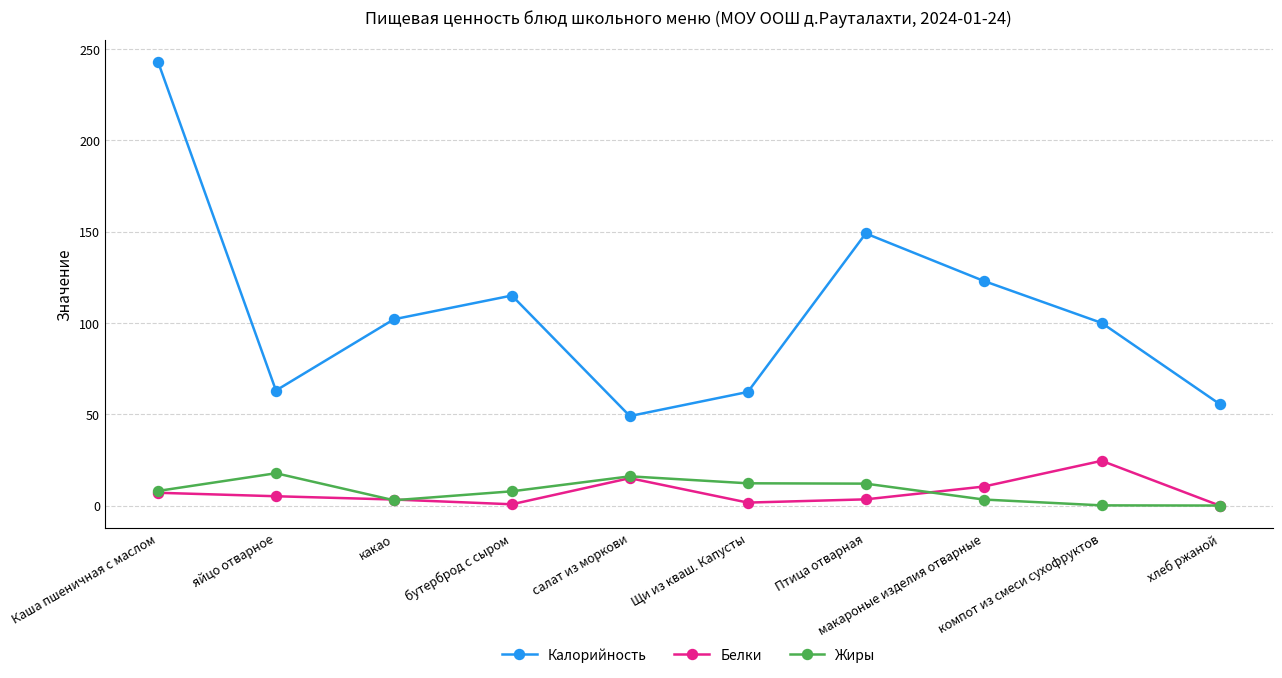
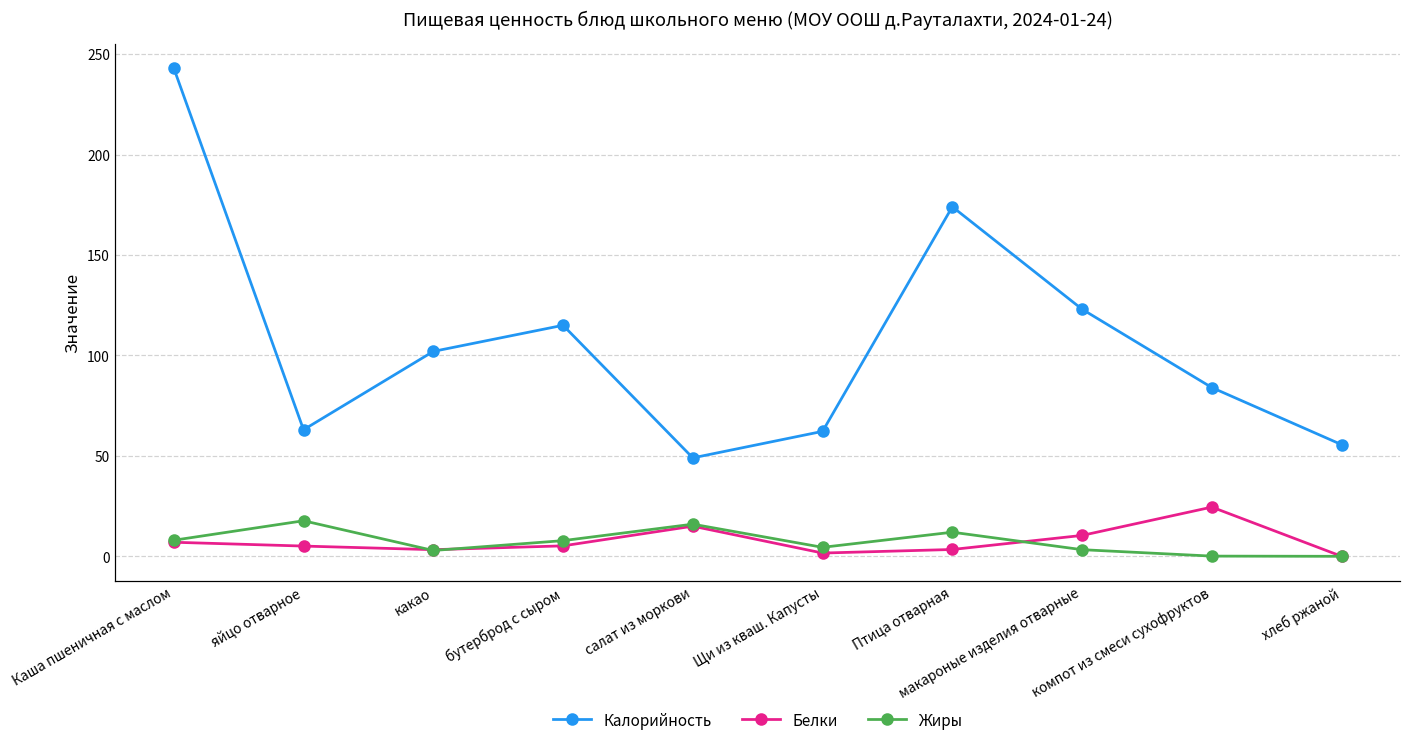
  {
    "Калорийность": {
      "Каша пшеничная с маслом": 243,
      "яйцо отварное": 63,
      "какао": 102,
      "бутерброд с сыром": 115,
      "салат из моркови": 49,
      "Щи из кваш. Капусты": 62,
-     "Птица отварная": 149,
+     "Птица отварная": 174,
      "макароные изделия отварные": 123,
-     "компот из смеси сухофруктов": 100,
+     "компот из смеси сухофруктов": 84,
      "хлеб ржаной": 56
    },
    "Белки": {
      "яйцо отварное": 5,
-     "бутерброд с сыром": 1,
+     "бутерброд с сыром": 5,
      "Щи из кваш. Капусты": 2,
      "Птица отварная": 3,
      "макароные изделия отварные": 10,
      "компот из смеси сухофруктов": 25
    },
    "Жиры": {
      "яйцо отварное": 18,
      "бутерброд с сыром": 8,
-     "Щи из кваш. Капусты": 12,
+     "Щи из кваш. Капусты": 4,
      "Птица отварная": 12,
      "макароные изделия отварные": 3,
      "компот из смеси сухофруктов": 0
    }
  }
